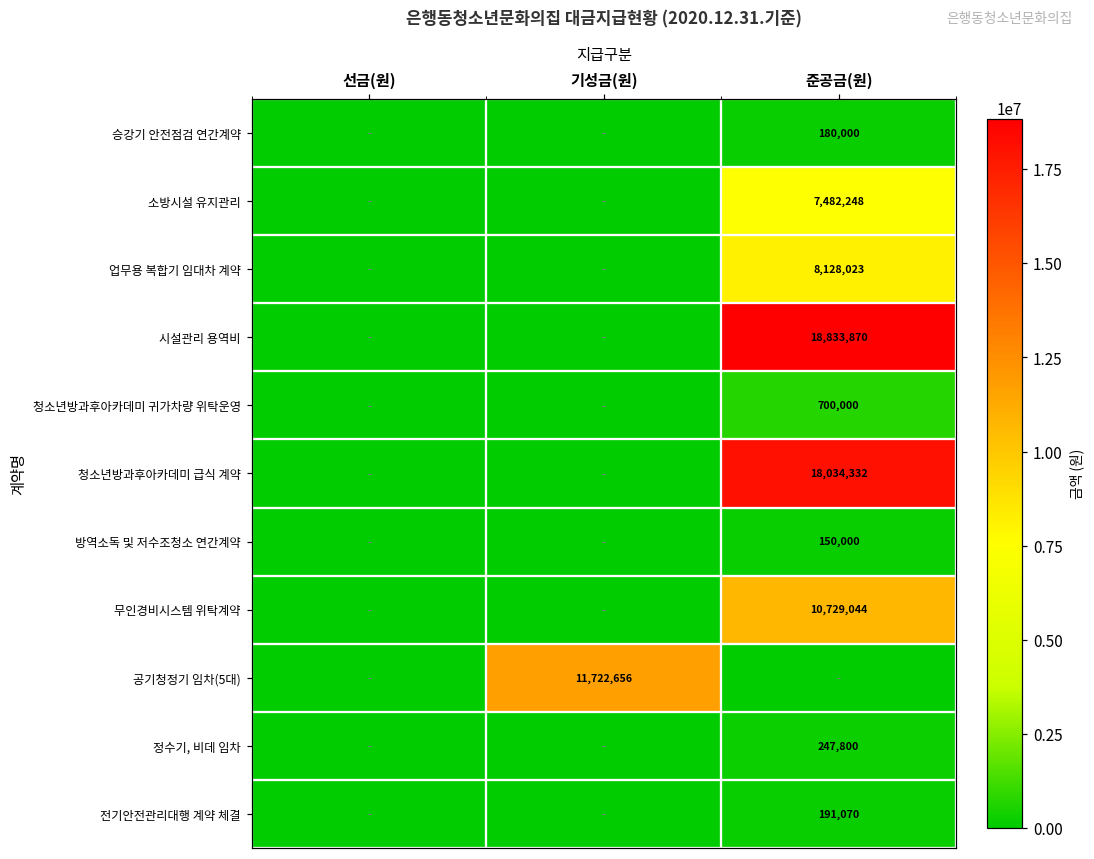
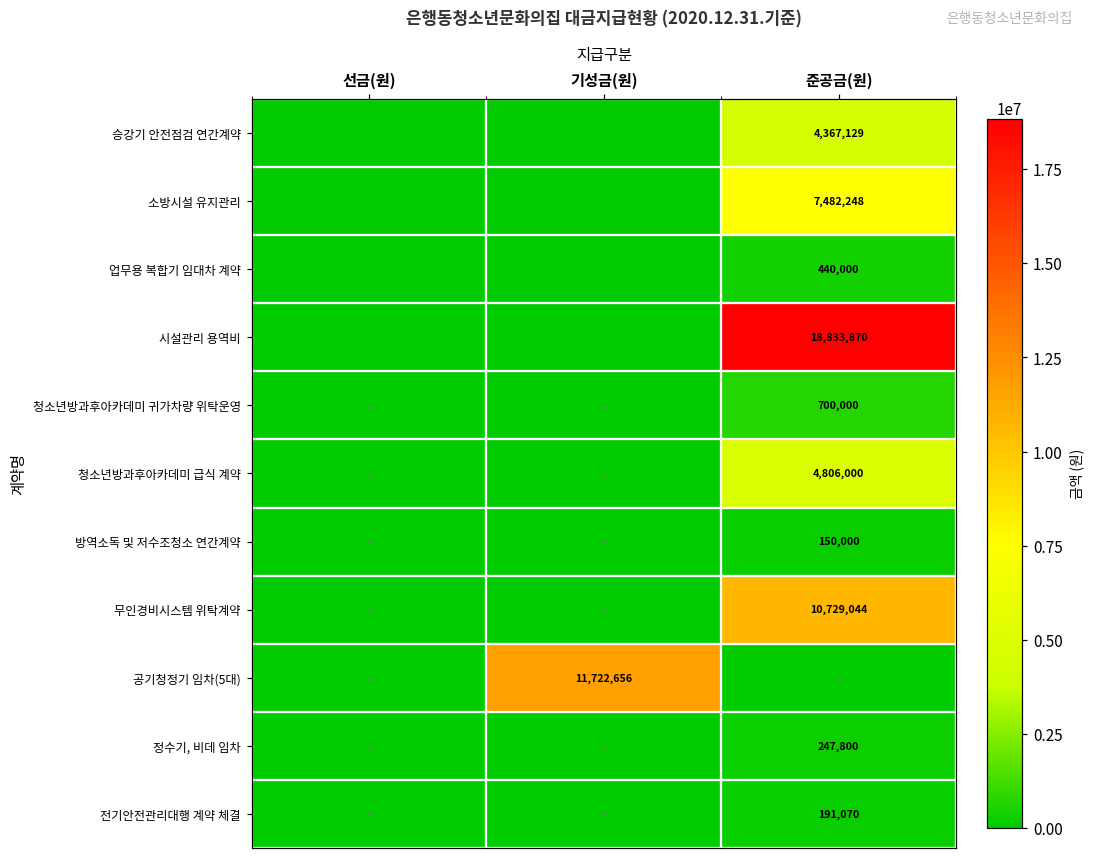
  {
    "승강기 안전점검 연간계약": {
-     "준공금(원)": "180,000"
+     "준공금(원)": "4,367,129"
    },
    "소방시설 유지관리": {
      "준공금(원)": "7,482,248"
    },
    "업무용 복합기 임대차 계약": {
-     "준공금(원)": "8,128,023"
+     "준공금(원)": "440,000"
    },
    "시설관리 용역비": {
      "준공금(원)": "18,833,870"
    },
    "청소년방과후아카데미 귀가차량 위탁운영": {
      "준공금(원)": "700,000"
    },
    "청소년방과후아카데미 급식 계약": {
-     "준공금(원)": "18,034,332"
+     "준공금(원)": "4,806,000"
    },
    "방역소독 및 저수조청소 연간계약": {
      "준공금(원)": "150,000"
    },
    "무인경비시스템 위탁계약": {
      "준공금(원)": "10,729,044"
    },
    "공기청정기 임차(5대)": {
      "기성금(원)": "11,722,656"
    },
    "정수기, 비데 임차": {
      "준공금(원)": "247,800"
    },
    "전기안전관리대행 계약 체결": {
      "준공금(원)": "191,070"
    }
  }
